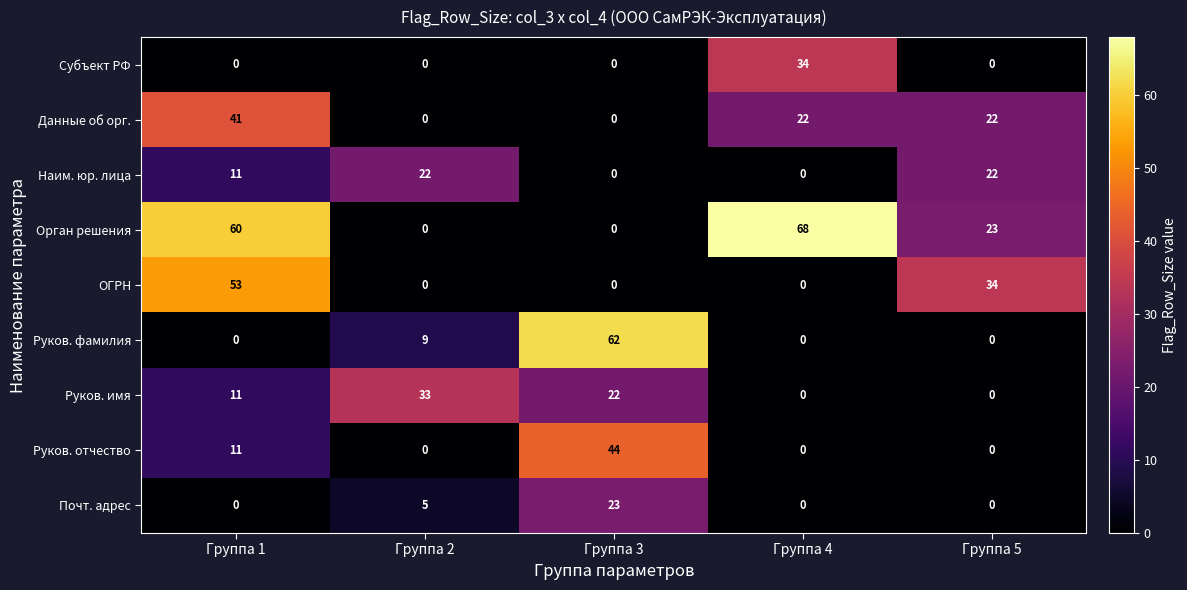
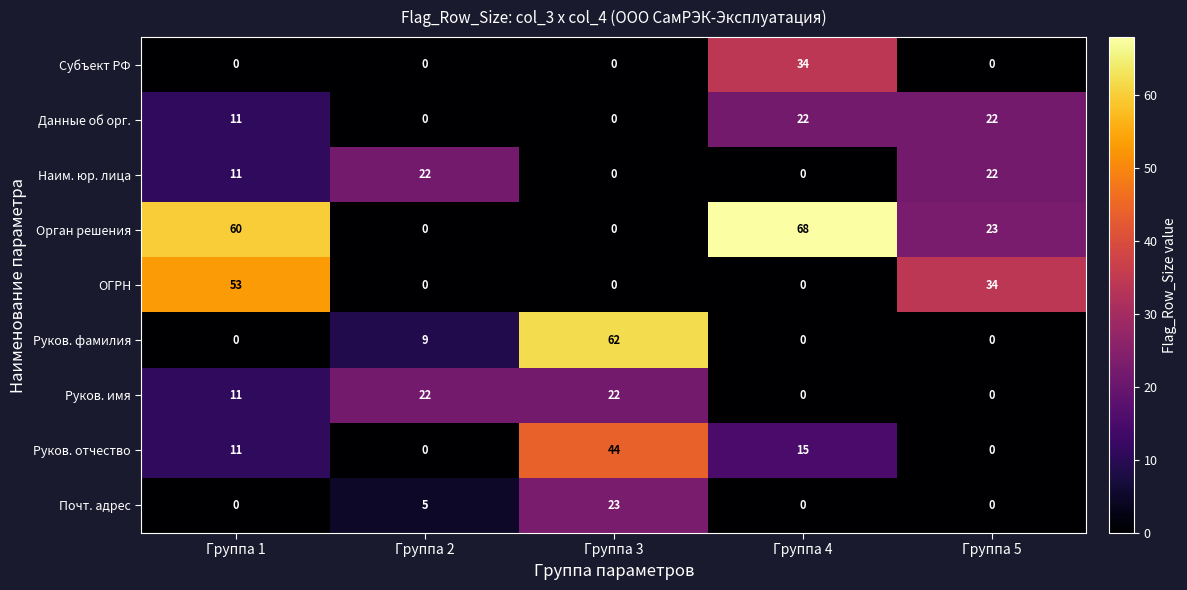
  {
    "Субъект РФ": {
      "Группа 1": 0,
      "Группа 2": 0,
      "Группа 3": 0,
      "Группа 4": 34,
      "Группа 5": 0
    },
    "Данные об орг.": {
-     "Группа 1": 41,
+     "Группа 1": 11,
      "Группа 2": 0,
      "Группа 3": 0,
      "Группа 4": 22,
      "Группа 5": 22
    },
    "Наим. юр. лица": {
      "Группа 1": 11,
      "Группа 2": 22,
      "Группа 3": 0,
      "Группа 4": 0,
      "Группа 5": 22
    },
    "Орган решения": {
      "Группа 1": 60,
      "Группа 2": 0,
      "Группа 3": 0,
      "Группа 4": 68,
      "Группа 5": 23
    },
    "ОГРН": {
      "Группа 1": 53,
      "Группа 2": 0,
      "Группа 3": 0,
      "Группа 4": 0,
      "Группа 5": 34
    },
    "Руков. фамилия": {
      "Группа 1": 0,
      "Группа 2": 9,
      "Группа 3": 62,
      "Группа 4": 0,
      "Группа 5": 0
    },
    "Руков. имя": {
      "Группа 1": 11,
-     "Группа 2": 33,
+     "Группа 2": 22,
      "Группа 3": 22,
      "Группа 4": 0,
      "Группа 5": 0
    },
    "Руков. отчество": {
      "Группа 1": 11,
      "Группа 2": 0,
      "Группа 3": 44,
-     "Группа 4": 0,
+     "Группа 4": 15,
      "Группа 5": 0
    },
    "Почт. адрес": {
      "Группа 1": 0,
      "Группа 2": 5,
      "Группа 3": 23,
      "Группа 4": 0,
      "Группа 5": 0
    }
  }
